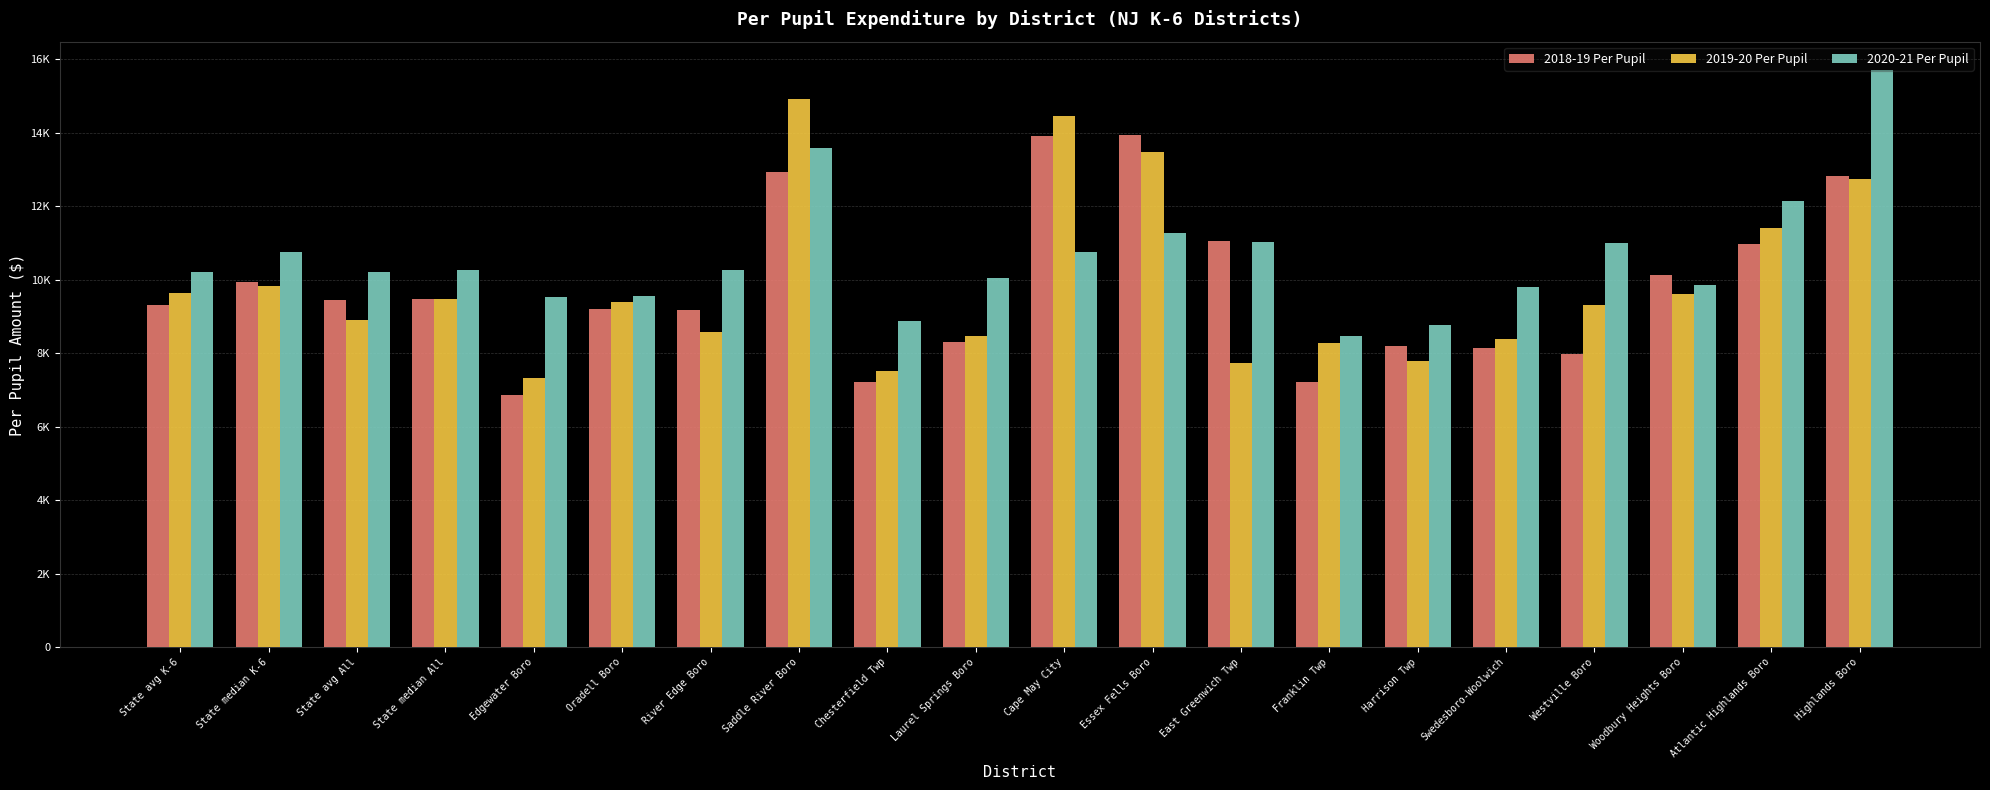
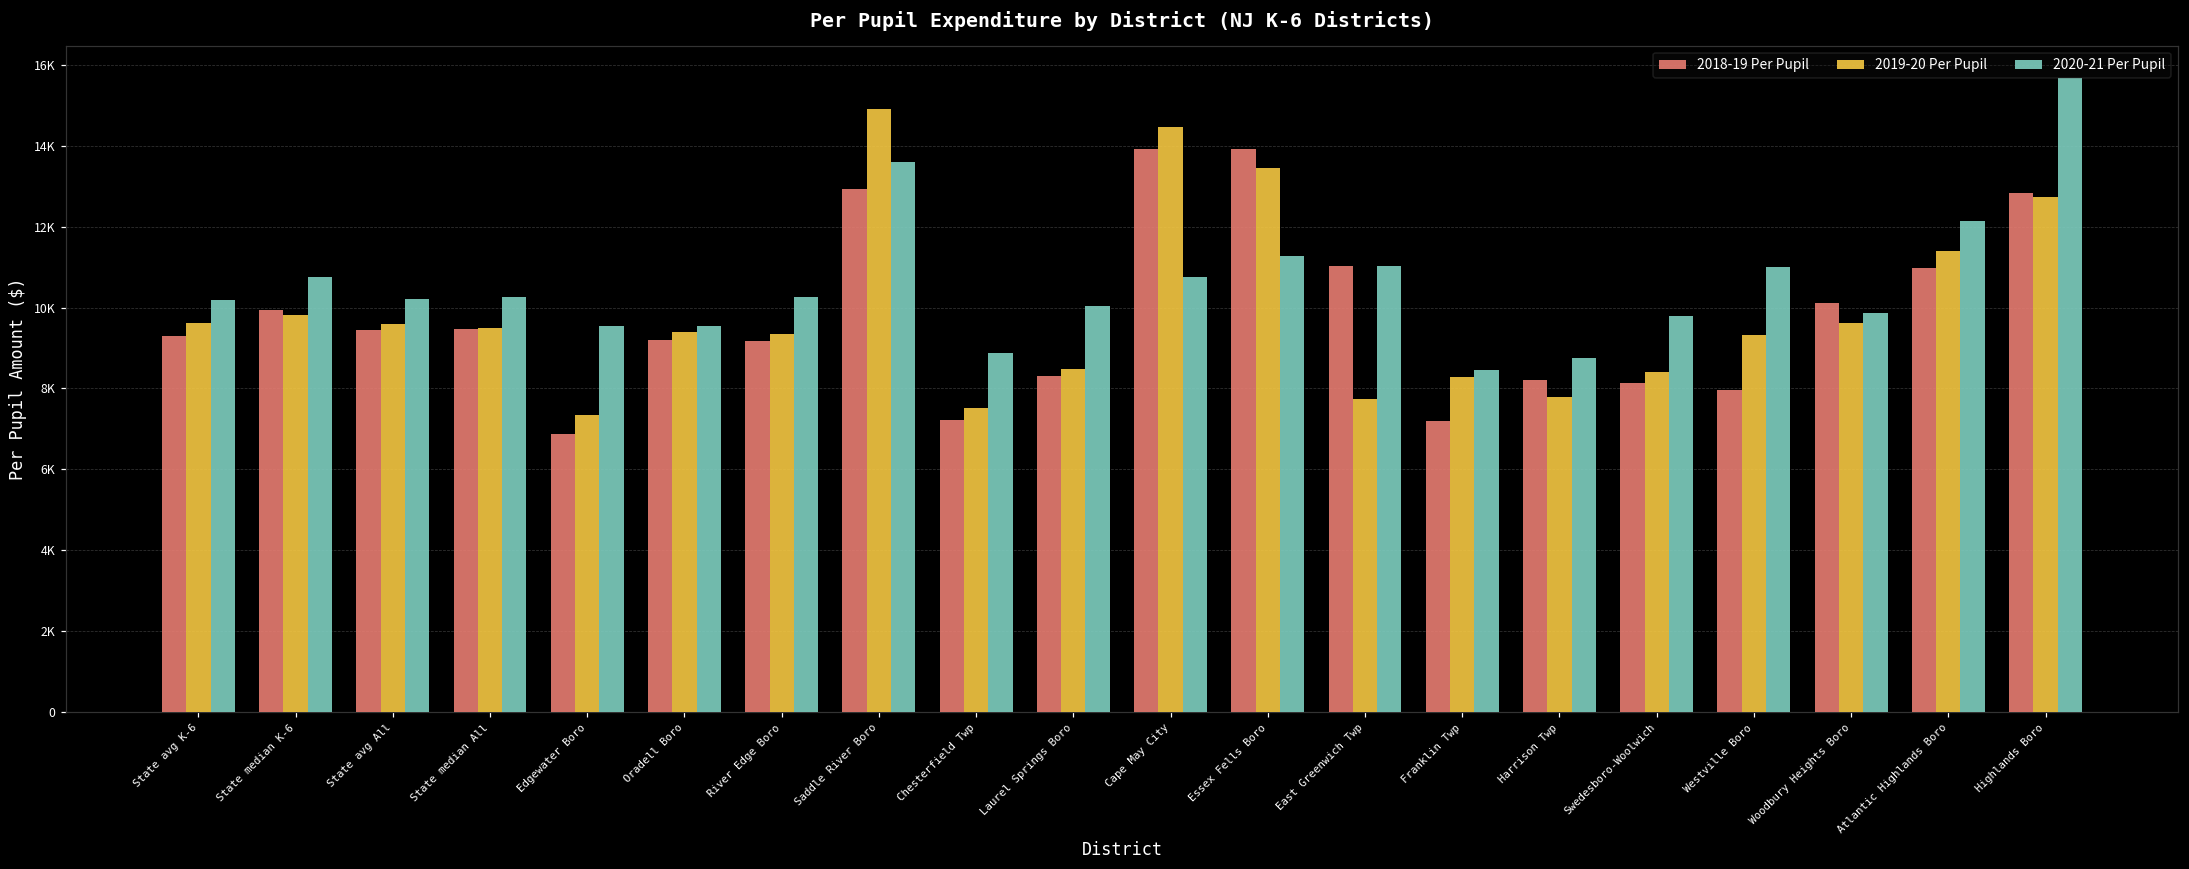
  {
    "2018-19 Per Pupil": {
      "State avg K-6": 9300,
      "State median K-6": 9900,
      "State avg All": 9500,
      "State median All": 9500,
      "Edgewater Boro": 6900,
      "Oradell Boro": 9200,
      "River Edge Boro": 9200,
      "Saddle River Boro": 12900,
      "Chesterfield Twp": 7200,
      "Laurel Springs Boro": 8300,
      "Cape May City": 13900,
      "Essex Fells Boro": 13900,
      "East Greenwich Twp": 11000,
      "Franklin Twp": 7200,
      "Harrison Twp": 8200,
      "Swedesboro-Woolwich": 8100,
      "Westville Boro": 8000,
      "Woodbury Heights Boro": 10100,
      "Atlantic Highlands Boro": 11000,
      "Highlands Boro": 12800
    },
    "2019-20 Per Pupil": {
      "State avg K-6": 9600,
      "State median K-6": 9800,
-     "State avg All": 8900,
+     "State avg All": 9600,
      "State median All": 9500,
      "Edgewater Boro": 7300,
      "Oradell Boro": 9400,
-     "River Edge Boro": 8600,
+     "River Edge Boro": 9400,
      "Saddle River Boro": 14900,
      "Chesterfield Twp": 7500,
      "Laurel Springs Boro": 8500,
      "Cape May City": 14500,
      "Essex Fells Boro": 13500,
      "East Greenwich Twp": 7700,
      "Franklin Twp": 8300,
      "Harrison Twp": 7800,
      "Swedesboro-Woolwich": 8400,
      "Westville Boro": 9300,
      "Woodbury Heights Boro": 9600,
      "Atlantic Highlands Boro": 11400,
      "Highlands Boro": 12700
    },
    "2020-21 Per Pupil": {
      "State avg K-6": 10200,
      "State median K-6": 10800,
      "State avg All": 10200,
      "State median All": 10300,
      "Edgewater Boro": 9500,
      "Oradell Boro": 9500,
      "River Edge Boro": 10300,
      "Saddle River Boro": 13600,
      "Chesterfield Twp": 8900,
      "Laurel Springs Boro": 10000,
      "Cape May City": 10800,
      "Essex Fells Boro": 11300,
      "East Greenwich Twp": 11000,
      "Franklin Twp": 8500,
      "Harrison Twp": 8800,
      "Swedesboro-Woolwich": 9800,
      "Westville Boro": 11000,
      "Woodbury Heights Boro": 9900,
      "Atlantic Highlands Boro": 12100
    }
  }
